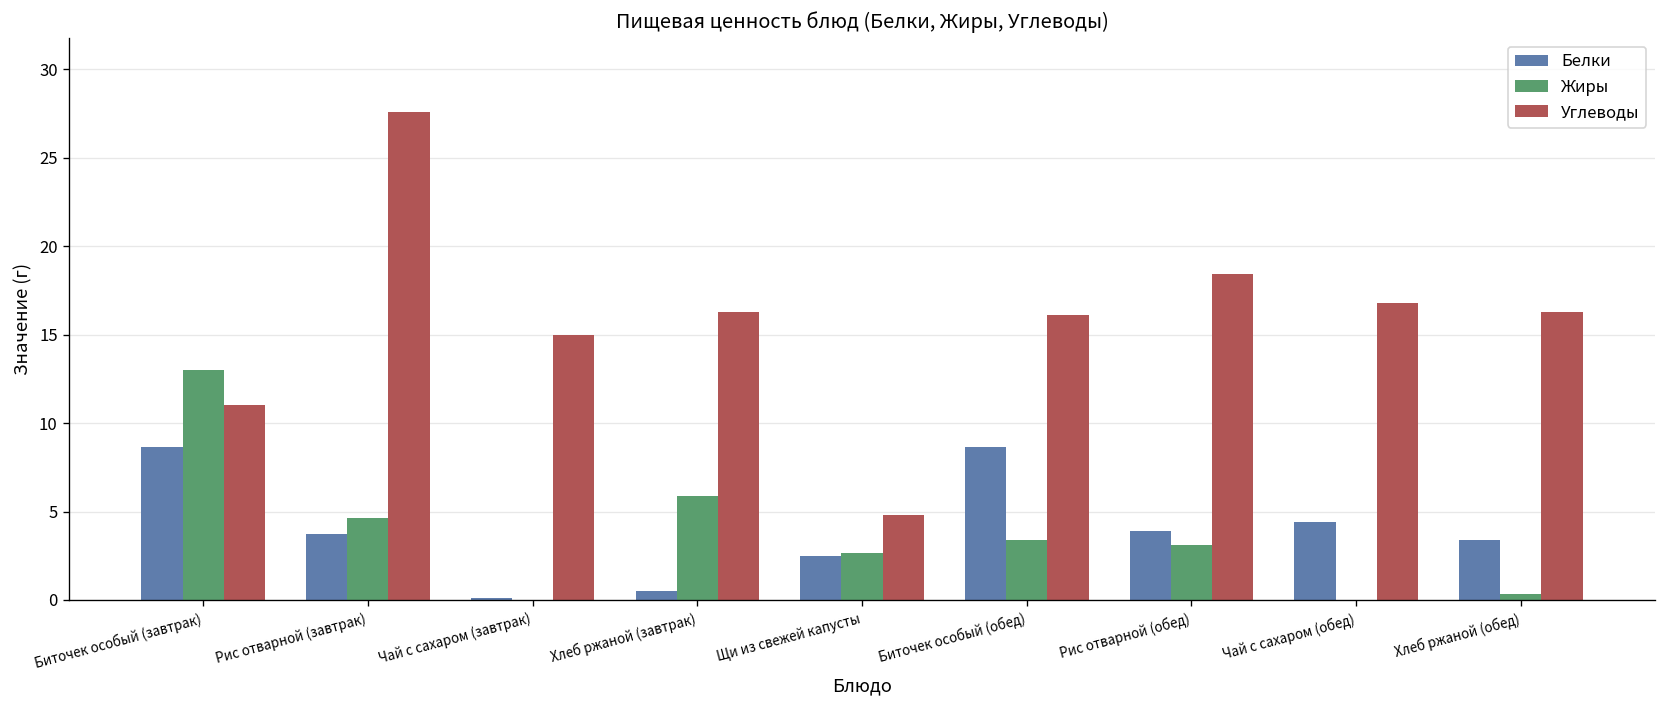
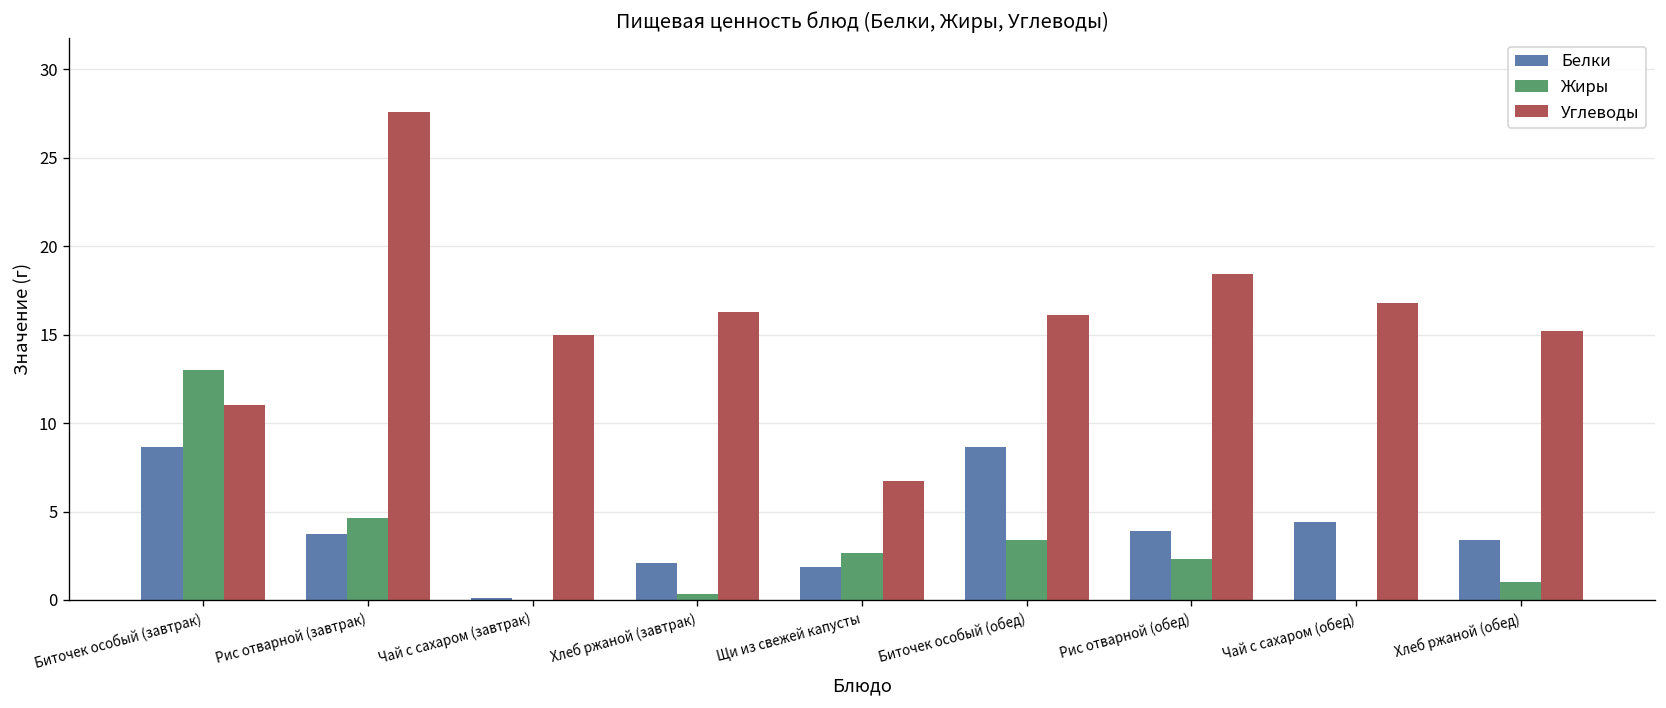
  {
    "Белки": {
      "Биточек особый (завтрак)": 8.7,
      "Рис отварной (завтрак)": 3.8,
-     "Хлеб ржаной (завтрак)": 0.5,
-     "Щи из свежей капусты": 2.5,
+     "Хлеб ржаной (завтрак)": 2.1,
+     "Щи из свежей капусты": 1.9,
      "Биточек особый (обед)": 8.7,
      "Рис отварной (обед)": 3.9,
      "Чай с сахаром (обед)": 4.4,
      "Хлеб ржаной (обед)": 3.4
    },
    "Жиры": {
      "Биточек особый (завтрак)": 13.0,
      "Рис отварной (завтрак)": 4.7,
      "Чай с сахаром (завтрак)": 0.0,
-     "Хлеб ржаной (завтрак)": 5.9,
+     "Хлеб ржаной (завтрак)": 0.3,
      "Щи из свежей капусты": 2.6,
      "Биточек особый (обед)": 3.4,
-     "Рис отварной (обед)": 3.1,
+     "Рис отварной (обед)": 2.3,
      "Чай с сахаром (обед)": 0.0,
-     "Хлеб ржаной (обед)": 0.3
+     "Хлеб ржаной (обед)": 1.0
    },
    "Углеводы": {
      "Биточек особый (завтрак)": 11.0,
      "Рис отварной (завтрак)": 27.6,
      "Чай с сахаром (завтрак)": 15.0,
      "Хлеб ржаной (завтрак)": 16.3,
-     "Щи из свежей капусты": 4.8,
+     "Щи из свежей капусты": 6.7,
      "Биточек особый (обед)": 16.1,
      "Рис отварной (обед)": 18.4,
      "Чай с сахаром (обед)": 16.8,
-     "Хлеб ржаной (обед)": 16.3
+     "Хлеб ржаной (обед)": 15.2
    }
  }
